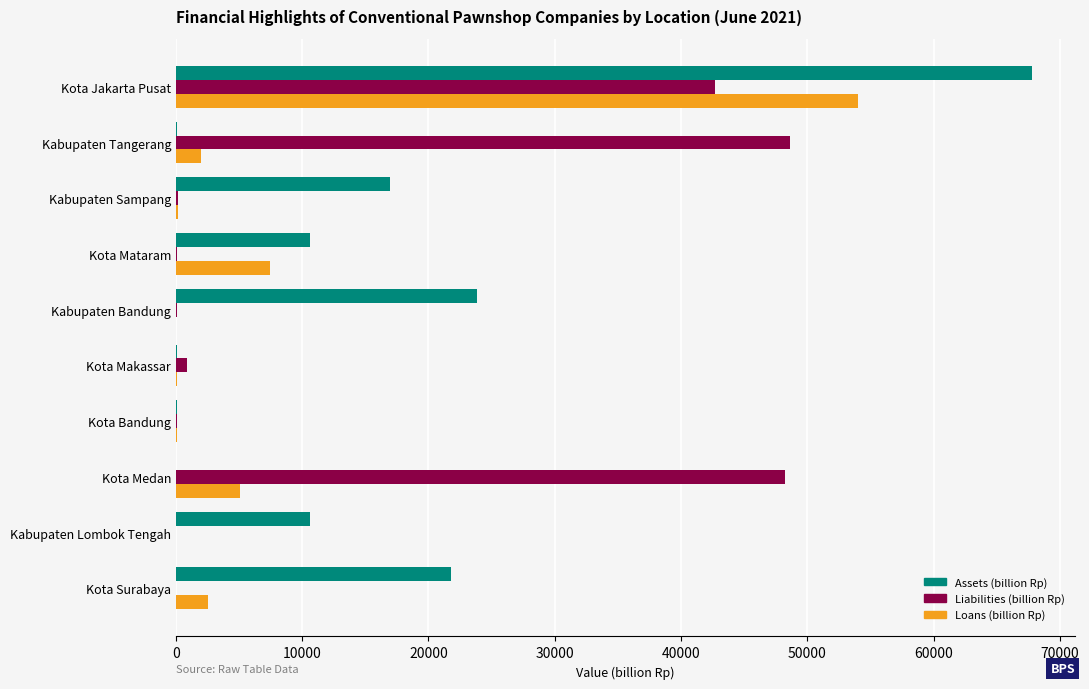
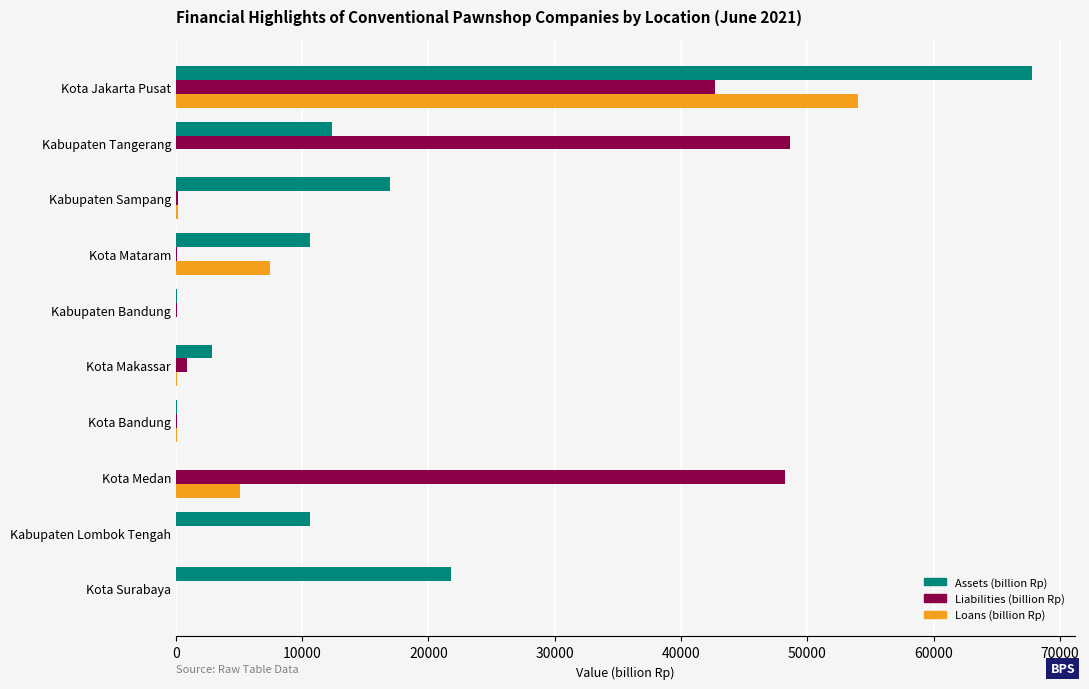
  {
    "Assets (billion Rp)": {
      "Kota Jakarta Pusat": 67800,
-     "Kabupaten Tangerang": 100,
+     "Kabupaten Tangerang": 12300,
      "Kabupaten Sampang": 17000,
      "Kota Mataram": 10600,
-     "Kabupaten Bandung": 23900,
-     "Kota Makassar": 100,
+     "Kabupaten Bandung": 100,
+     "Kota Makassar": 2900,
      "Kabupaten Lombok Tengah": 10600,
      "Kota Surabaya": 21800
    },
    "Liabilities (billion Rp)": {
      "Kota Jakarta Pusat": 42700,
      "Kabupaten Tangerang": 48600,
      "Kota Makassar": 900,
      "Kota Medan": 48300
    },
    "Loans (billion Rp)": {
      "Kota Jakarta Pusat": 54000,
-     "Kabupaten Tangerang": 2000,
+     "Kabupaten Tangerang": 0,
      "Kota Mataram": 7400,
      "Kota Medan": 5000,
-     "Kota Surabaya": 2600
+     "Kota Surabaya": 0
    }
  }
